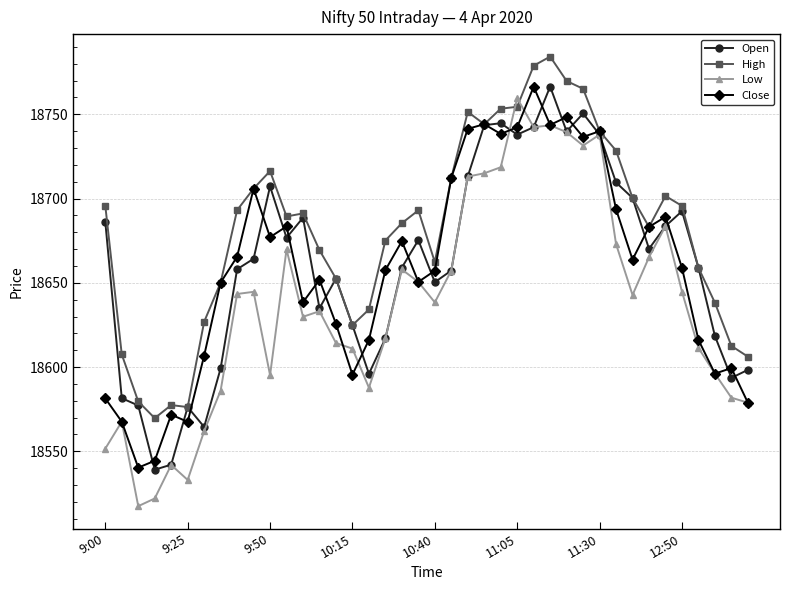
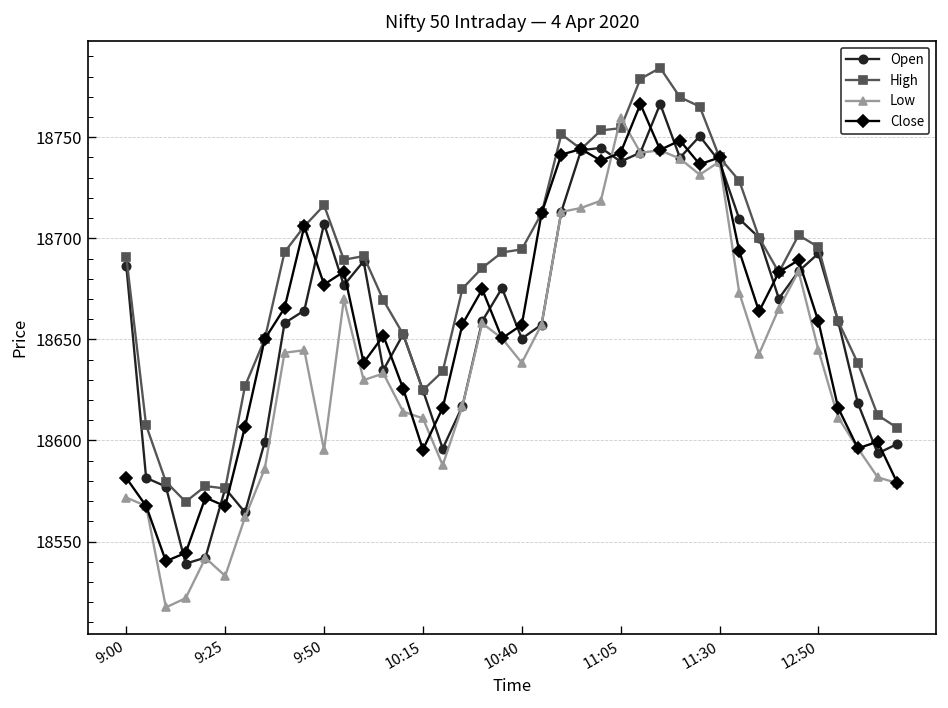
  {
    "High": {
-     "9:00": 18696,
+     "9:00": 18691,
      "9:50": 18716,
-     "10:40": 18662,
+     "10:40": 18695,
      "11:05": 18754,
      "12:50": 18696
    },
    "Low": {
-     "9:00": 18552,
+     "9:00": 18572,
      "9:25": 18533,
      "9:50": 18595,
      "10:15": 18611,
      "10:40": 18638,
      "11:05": 18760,
      "12:50": 18645
    }
  }
